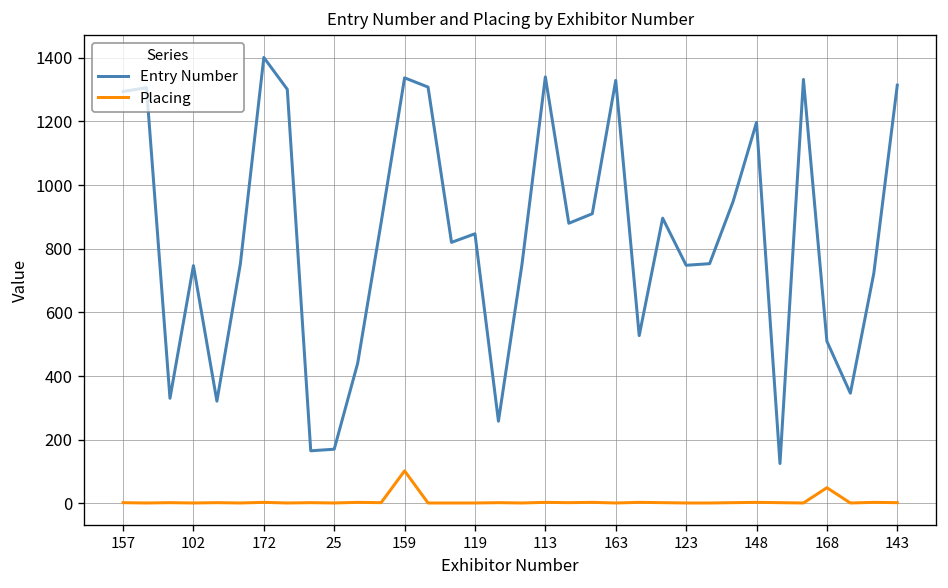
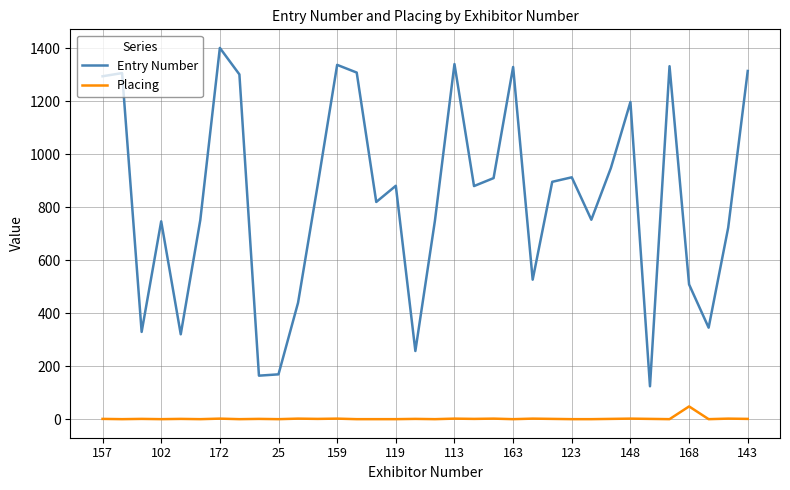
  {
    "Entry Number": {
      "102": 750,
      "172": 1400,
      "159": 1340,
-     "119": 850,
+     "119": 880,
      "113": 1340,
      "163": 1330,
-     "123": 750,
+     "123": 910,
      "148": 1200,
      "168": 510,
      "143": 1310
    },
    "Placing": {
      "157": 0,
      "102": 0,
      "172": 0,
-     "159": 100,
+     "159": 0,
      "119": 0,
      "113": 0,
      "163": 0,
      "123": 0,
      "148": 0,
      "168": 50,
      "143": 0
    }
  }
